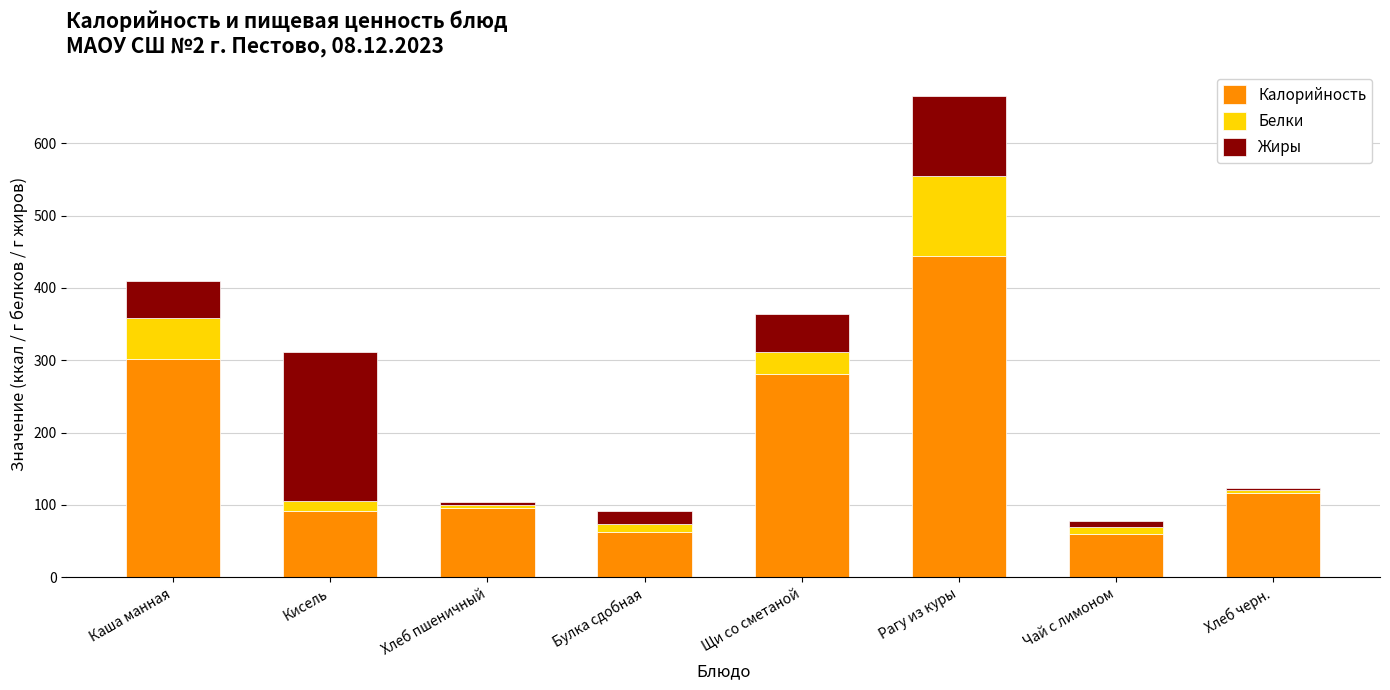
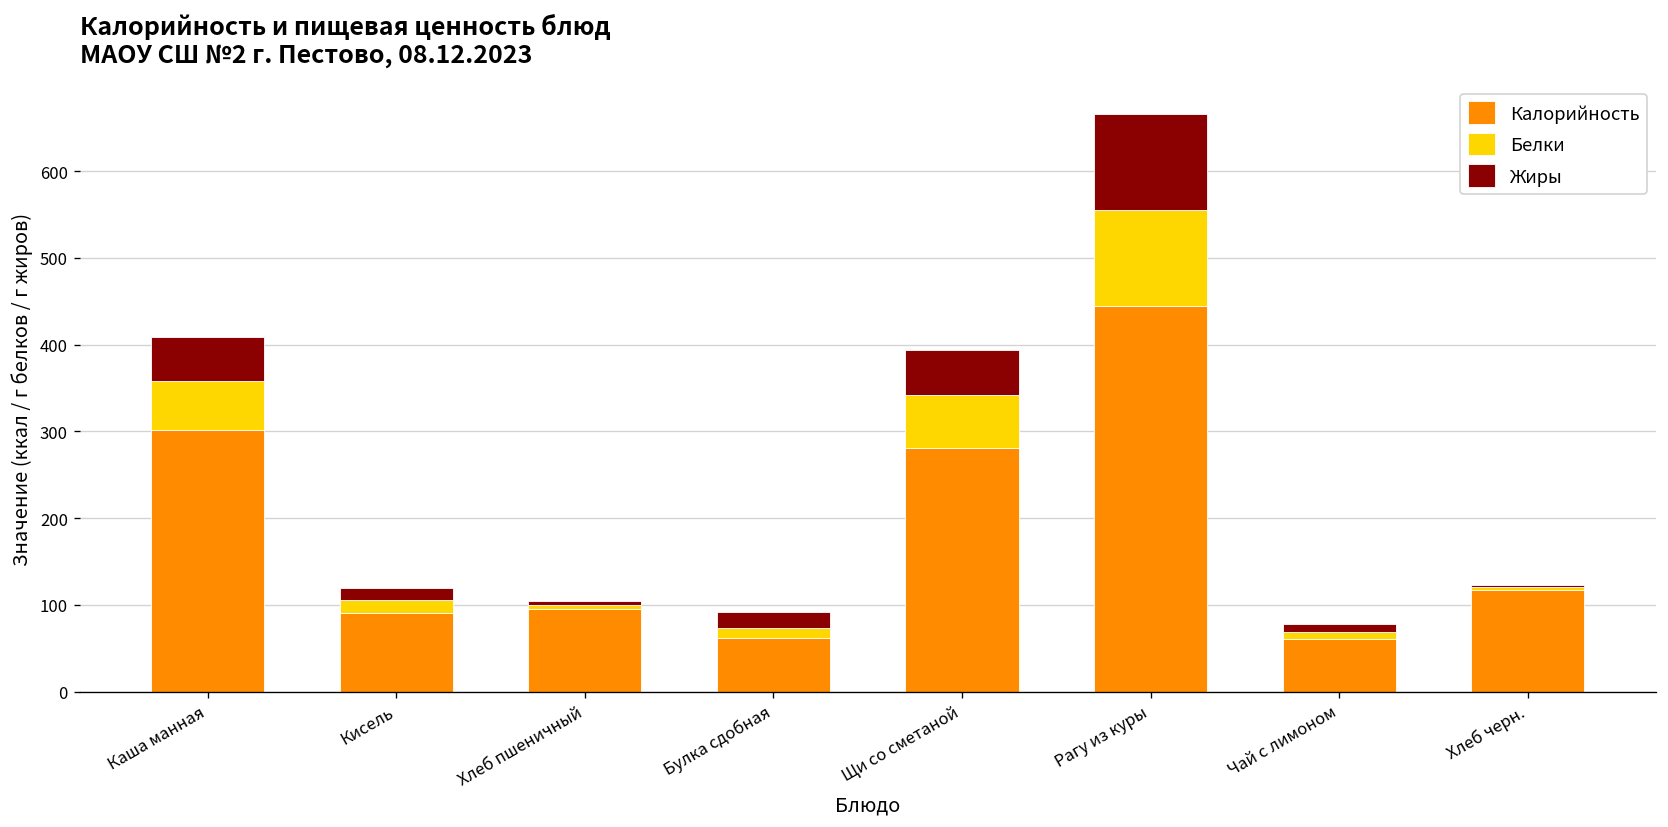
  {
    "Калорийность": {
      "Каша манная": 300,
      "Кисель": 90,
      "Хлеб пшеничный": 100,
      "Булка сдобная": 60,
      "Щи со сметаной": 280,
      "Рагу из куры": 440,
      "Чай с лимоном": 60,
      "Хлеб черн.": 120
    },
    "Белки": {
      "Каша манная": 60,
      "Кисель": 10,
      "Хлеб пшеничный": 10,
      "Булка сдобная": 10,
-     "Щи со сметаной": 30,
+     "Щи со сметаной": 60,
      "Рагу из куры": 110,
      "Чай с лимоном": 10
    },
    "Жиры": {
      "Каша манная": 50,
-     "Кисель": 210,
+     "Кисель": 10,
      "Хлеб пшеничный": 0,
      "Булка сдобная": 20,
      "Щи со сметаной": 50,
      "Рагу из куры": 110,
      "Чай с лимоном": 10
    }
  }
